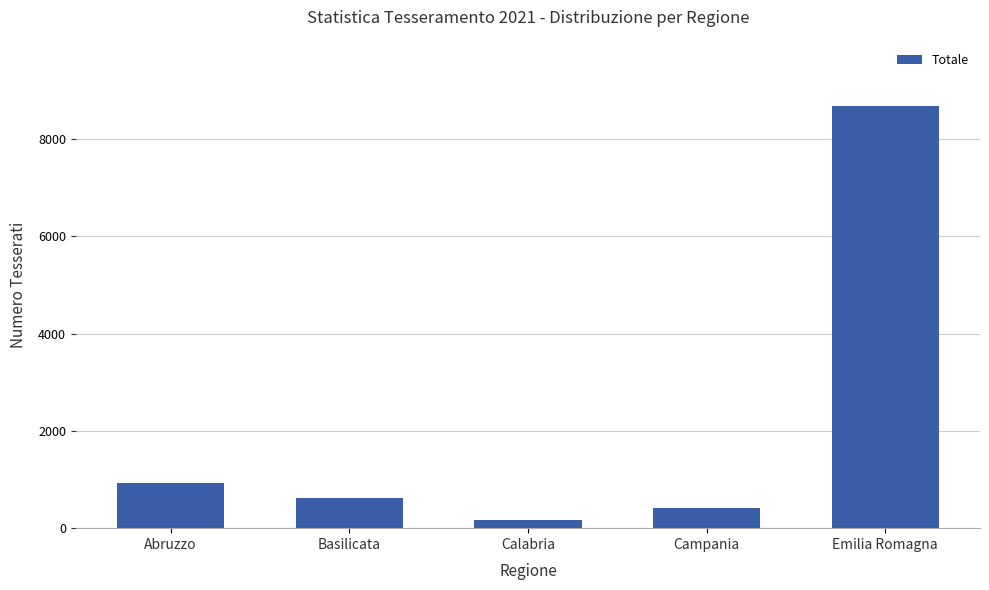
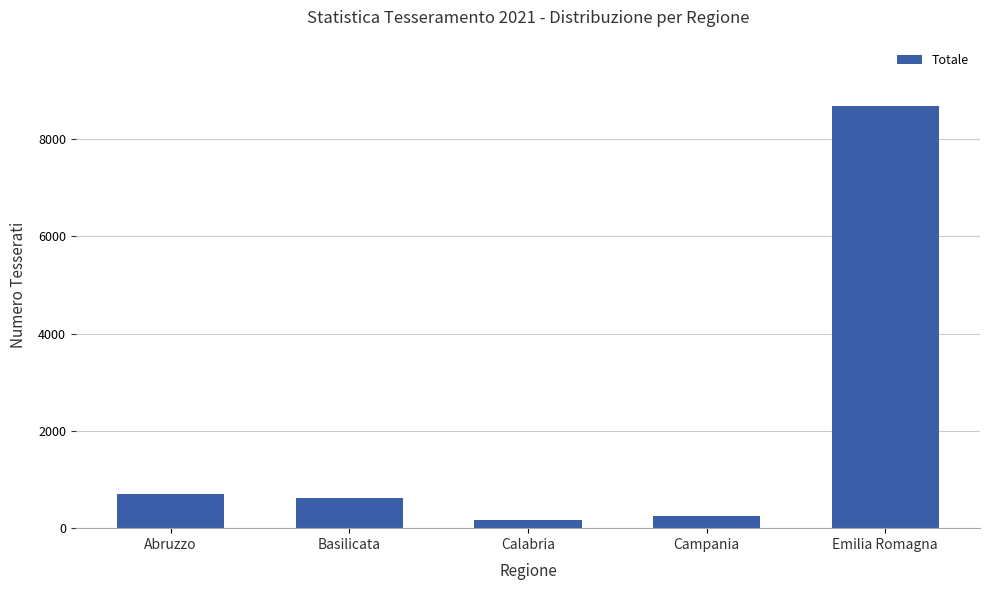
  {
-   "Abruzzo": 900,
+   "Abruzzo": 700,
    "Basilicata": 600,
    "Calabria": 200,
-   "Campania": 400,
+   "Campania": 300,
    "Emilia Romagna": 8700
  }
